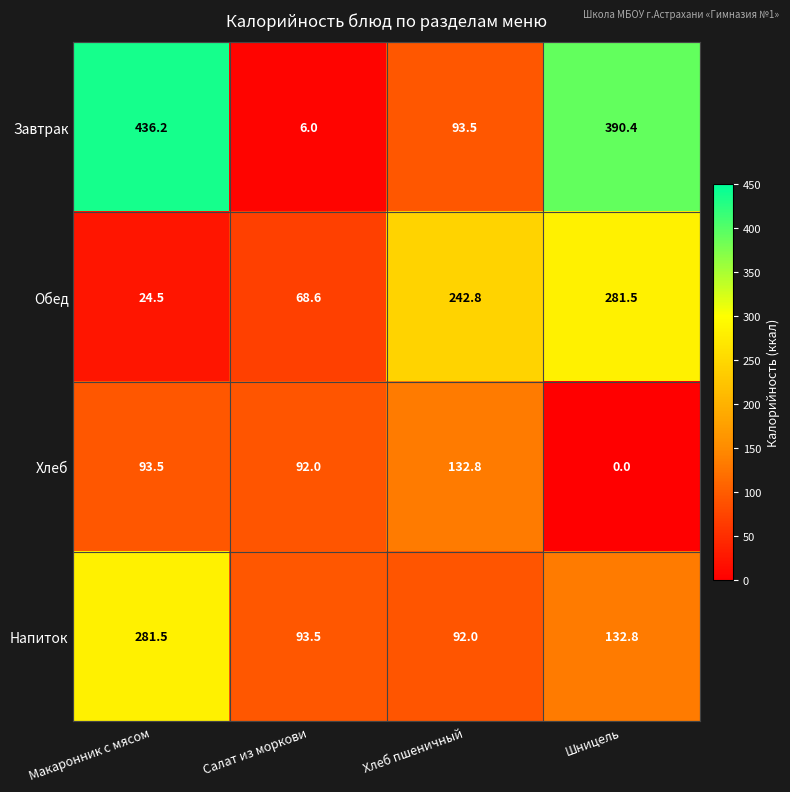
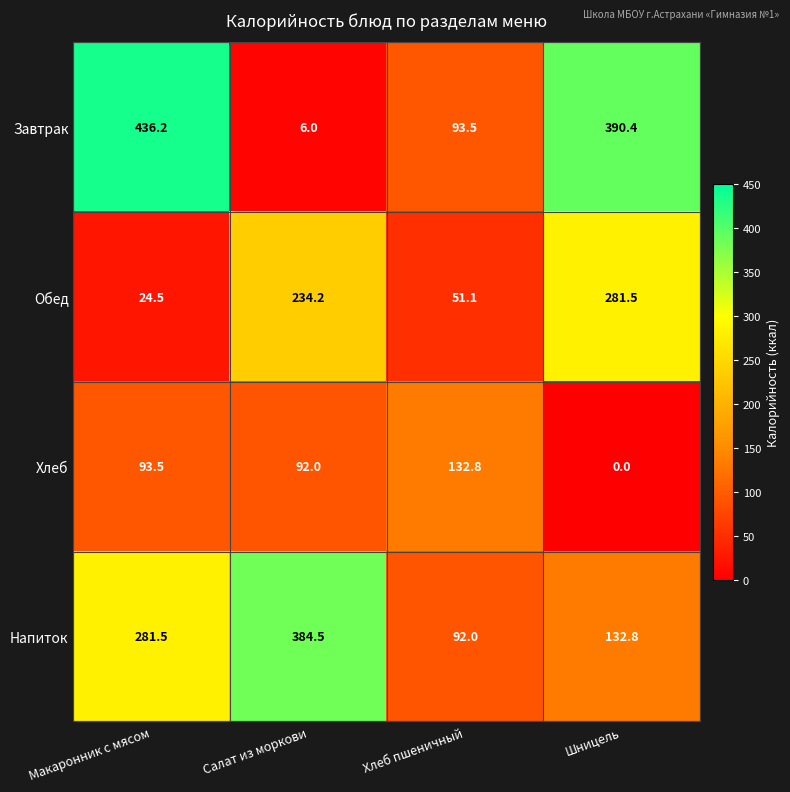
  {
    "Завтрак": {
      "Макаронник с мясом": 436.2,
      "Салат из моркови": 6.0,
      "Хлеб пшеничный": 93.5,
      "Шницель": 390.4
    },
    "Обед": {
      "Макаронник с мясом": 24.5,
-     "Салат из моркови": 68.6,
-     "Хлеб пшеничный": 242.8,
+     "Салат из моркови": 234.2,
+     "Хлеб пшеничный": 51.1,
      "Шницель": 281.5
    },
    "Хлеб": {
      "Макаронник с мясом": 93.5,
      "Салат из моркови": 92.0,
      "Хлеб пшеничный": 132.8,
      "Шницель": 0.0
    },
    "Напиток": {
      "Макаронник с мясом": 281.5,
-     "Салат из моркови": 93.5,
+     "Салат из моркови": 384.5,
      "Хлеб пшеничный": 92.0,
      "Шницель": 132.8
    }
  }
